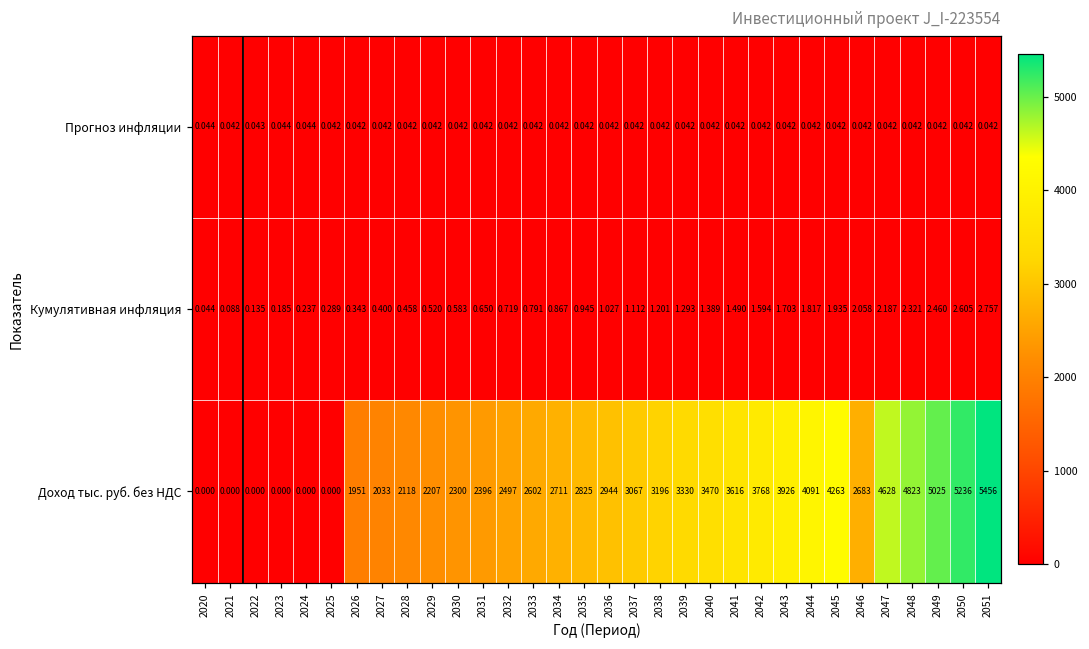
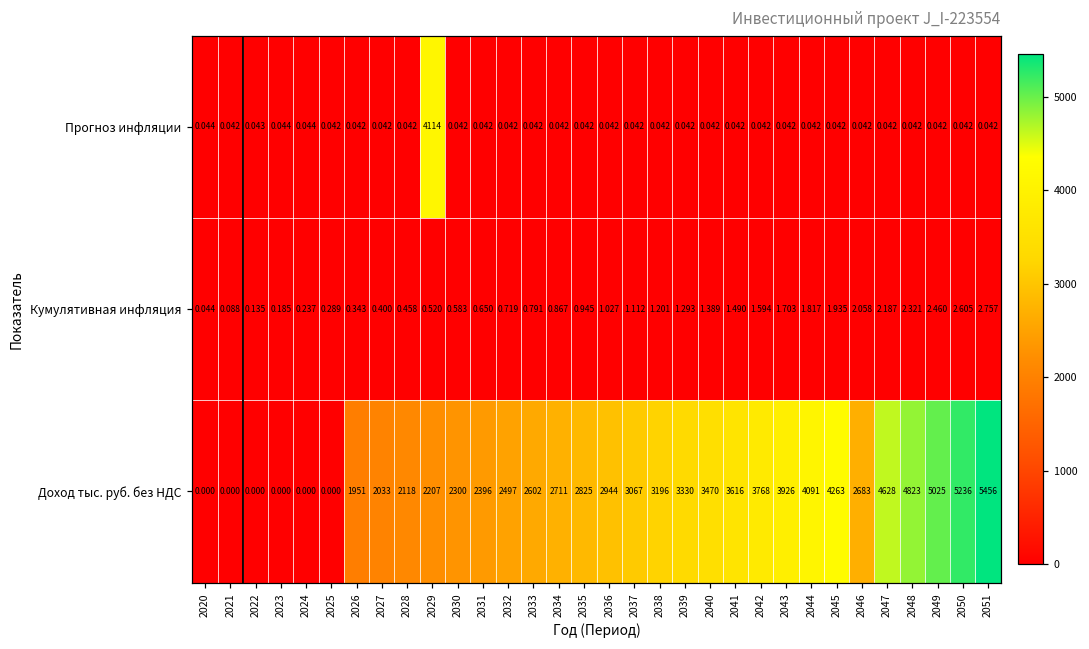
  {
    "Прогноз инфляции": {
      "2020": 0.044,
      "2021": 0.042,
      "2022": 0.043,
      "2023": 0.044,
      "2024": 0.044,
      "2025": 0.042,
      "2026": 0.042,
      "2027": 0.042,
      "2028": 0.042,
-     "2029": 0.042,
+     "2029": 4114,
      "2030": 0.042,
      "2031": 0.042,
      "2032": 0.042,
      "2033": 0.042,
      "2034": 0.042,
      "2035": 0.042,
      "2036": 0.042,
      "2037": 0.042,
      "2038": 0.042,
      "2039": 0.042,
      "2040": 0.042,
      "2041": 0.042,
      "2042": 0.042,
      "2043": 0.042,
      "2044": 0.042,
      "2045": 0.042,
      "2046": 0.042,
      "2047": 0.042,
      "2048": 0.042,
      "2049": 0.042,
      "2050": 0.042,
      "2051": 0.042
    },
    "Кумулятивная инфляция": {
      "2020": 0.044,
      "2021": 0.088,
      "2022": 0.135,
      "2023": 0.185,
      "2024": 0.237,
      "2025": 0.289,
      "2026": 0.343,
      "2027": 0.400,
      "2028": 0.458,
      "2029": 0.520,
      "2030": 0.583,
      "2031": 0.650,
      "2032": 0.719,
      "2033": 0.791,
      "2034": 0.867,
      "2035": 0.945,
      "2036": 1.027,
      "2037": 1.112,
      "2038": 1.201,
      "2039": 1.293,
      "2040": 1.389,
      "2041": 1.490,
      "2042": 1.594,
      "2043": 1.703,
      "2044": 1.817,
      "2045": 1.935,
      "2046": 2.058,
      "2047": 2.187,
      "2048": 2.321,
      "2049": 2.460,
      "2050": 2.605,
      "2051": 2.757
    },
    "Доход тыс. руб. без НДС": {
      "2020": 0.000,
      "2021": 0.000,
      "2022": 0.000,
      "2023": 0.000,
      "2024": 0.000,
      "2025": 0.000,
      "2026": 1951,
      "2027": 2033,
      "2028": 2118,
      "2029": 2207,
      "2030": 2300,
      "2031": 2396,
      "2032": 2497,
      "2033": 2602,
      "2034": 2711,
      "2035": 2825,
      "2036": 2944,
      "2037": 3067,
      "2038": 3196,
      "2039": 3330,
      "2040": 3470,
      "2041": 3616,
      "2042": 3768,
      "2043": 3926,
      "2044": 4091,
      "2045": 4263,
      "2046": 2683,
      "2047": 4628,
      "2048": 4823,
      "2049": 5025,
      "2050": 5236,
      "2051": 5456
    }
  }
